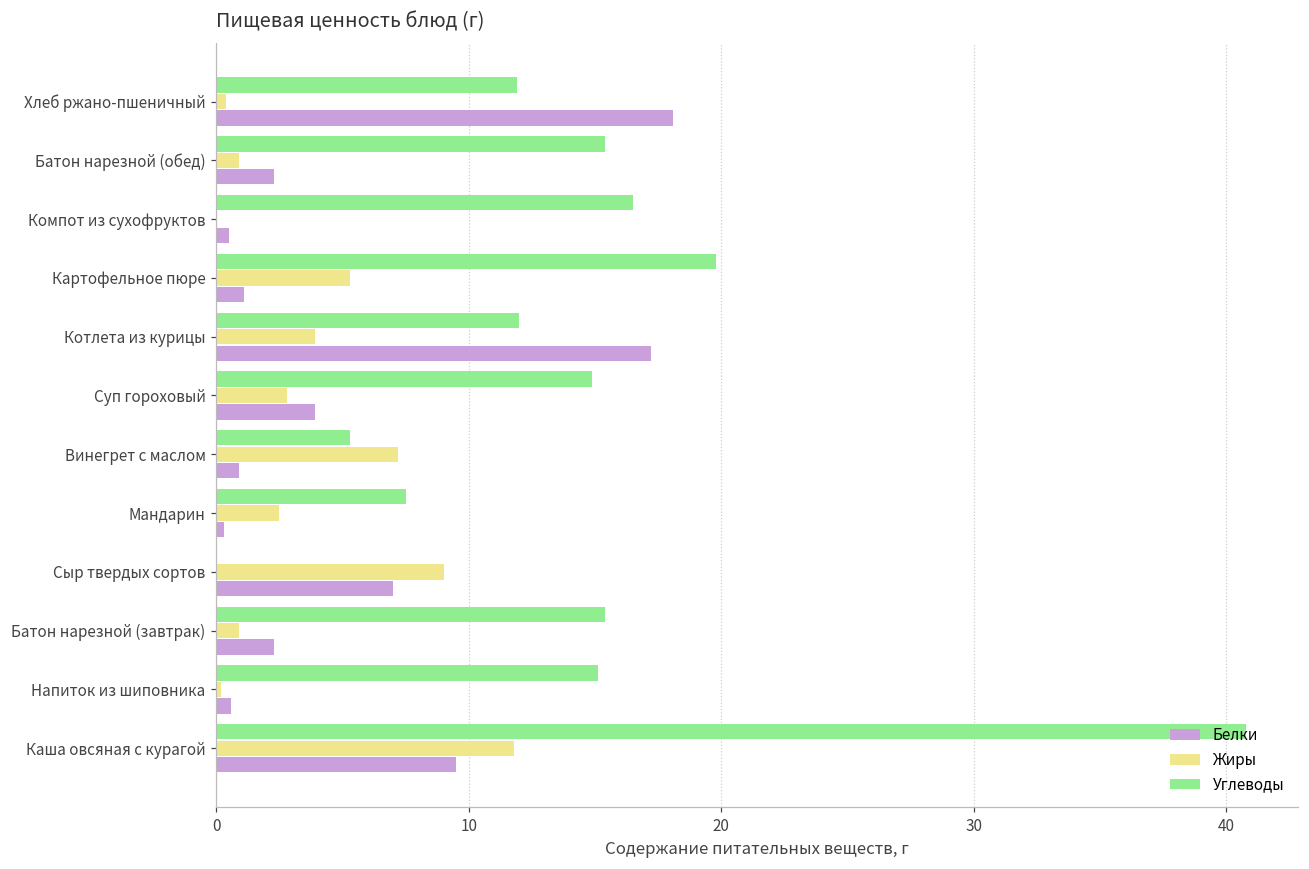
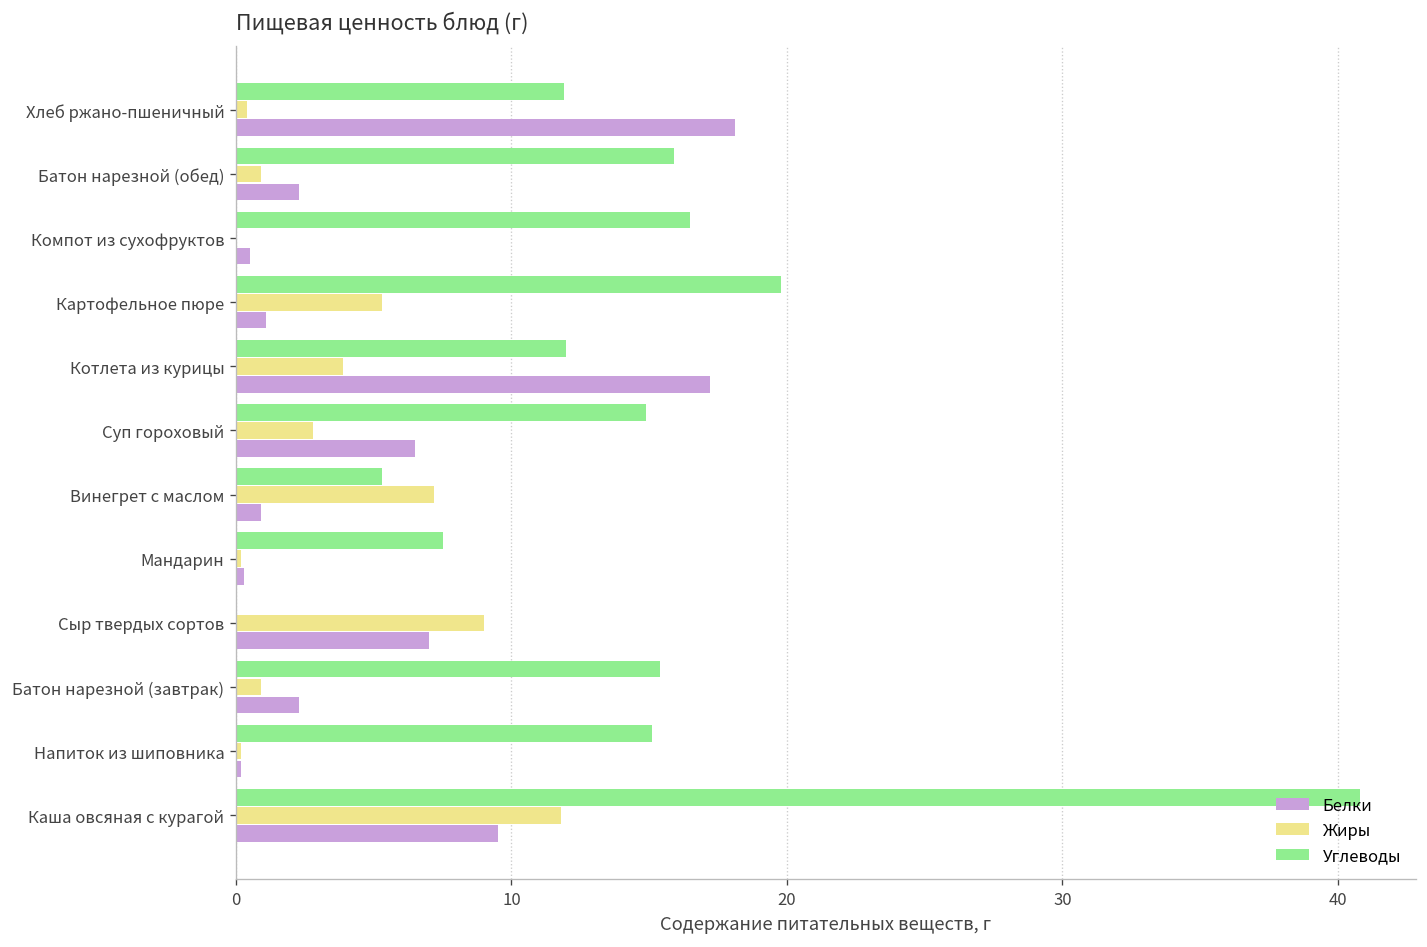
  {
    "Белки": {
      "Хлеб ржано-пшеничный": 18.1,
      "Батон нарезной (обед)": 2.3,
      "Компот из сухофруктов": 0.5,
      "Картофельное пюре": 1.1,
      "Котлета из курицы": 17.2,
-     "Суп гороховый": 3.9,
+     "Суп гороховый": 6.5,
      "Винегрет с маслом": 0.9,
      "Мандарин": 0.3,
      "Сыр твердых сортов": 7.0,
      "Батон нарезной (завтрак)": 2.3,
-     "Напиток из шиповника": 0.6,
+     "Напиток из шиповника": 0.2,
      "Каша овсяная с курагой": 9.5
    },
    "Жиры": {
      "Хлеб ржано-пшеничный": 0.4,
      "Батон нарезной (обед)": 0.9,
      "Компот из сухофруктов": 0.0,
      "Картофельное пюре": 5.3,
      "Котлета из курицы": 3.9,
      "Суп гороховый": 2.8,
      "Винегрет с маслом": 7.2,
-     "Мандарин": 2.5,
+     "Мандарин": 0.2,
      "Сыр твердых сортов": 9.0,
      "Батон нарезной (завтрак)": 0.9,
      "Напиток из шиповника": 0.2,
      "Каша овсяная с курагой": 11.8
    },
    "Углеводы": {
      "Хлеб ржано-пшеничный": 11.9,
-     "Батон нарезной (обед)": 15.4,
+     "Батон нарезной (обед)": 15.9,
      "Компот из сухофруктов": 16.5,
      "Картофельное пюре": 19.8,
      "Котлета из курицы": 12.0,
      "Суп гороховый": 14.9,
      "Винегрет с маслом": 5.3,
      "Мандарин": 7.5,
      "Сыр твердых сортов": 0.0,
      "Батон нарезной (завтрак)": 15.4,
      "Напиток из шиповника": 15.1,
      "Каша овсяная с курагой": 40.8
    }
  }
